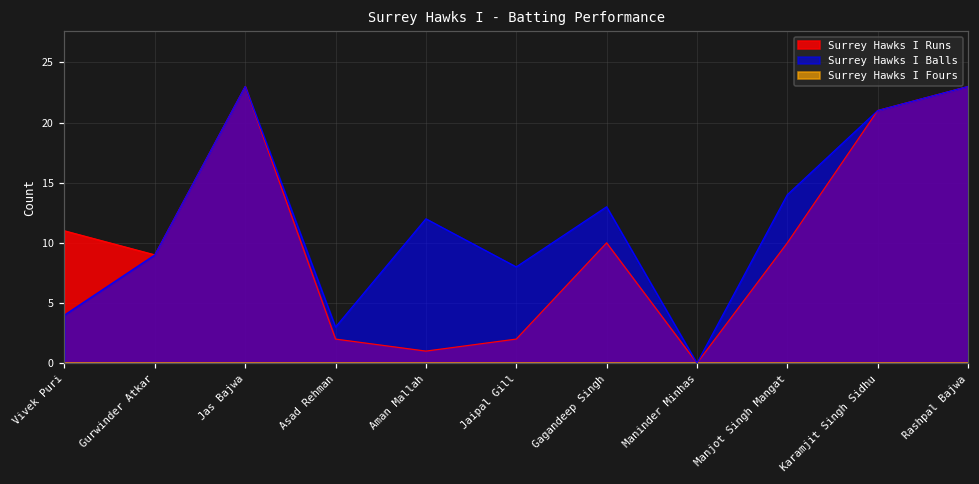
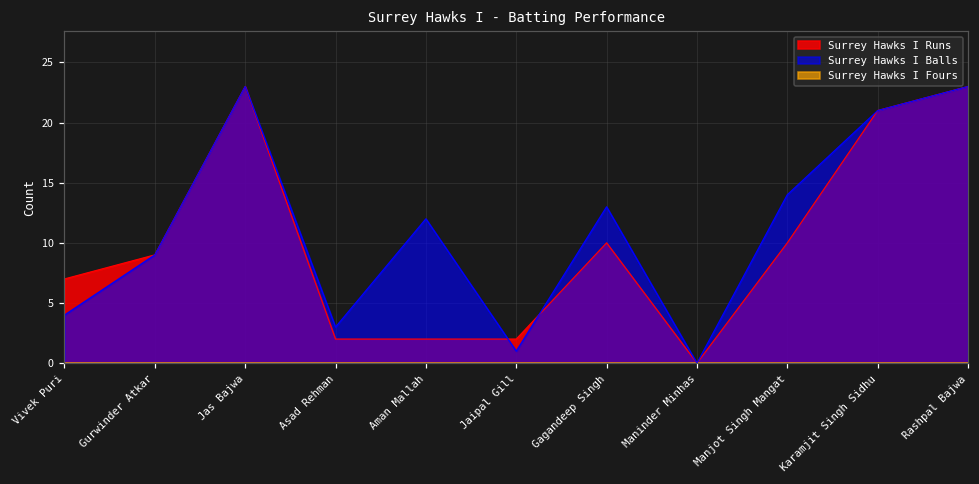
  {
    "Surrey Hawks I Runs": {
-     "Vivek Puri": 11,
+     "Vivek Puri": 7,
      "Asad Rehman": 2,
-     "Aman Mallah": 1,
+     "Aman Mallah": 2,
      "Jaipal Gill": 2,
      "Gagandeep Singh": 10,
      "Manjot Singh Mangat": 10
    },
    "Surrey Hawks I Balls": {
      "Vivek Puri": 4,
      "Asad Rehman": 3,
      "Aman Mallah": 12,
-     "Jaipal Gill": 8,
+     "Jaipal Gill": 1,
      "Gagandeep Singh": 13,
      "Manjot Singh Mangat": 14
    },
    "Surrey Hawks I Fours": {
      "Vivek Puri": 0,
      "Gurwinder Atkar": 0,
      "Jas Bajwa": 0,
      "Asad Rehman": 0,
      "Aman Mallah": 0,
      "Jaipal Gill": 0,
      "Gagandeep Singh": 0,
      "Manjot Singh Mangat": 0,
      "Karamjit Singh Sidhu": 0,
      "Rashpal Bajwa": 0
    }
  }
